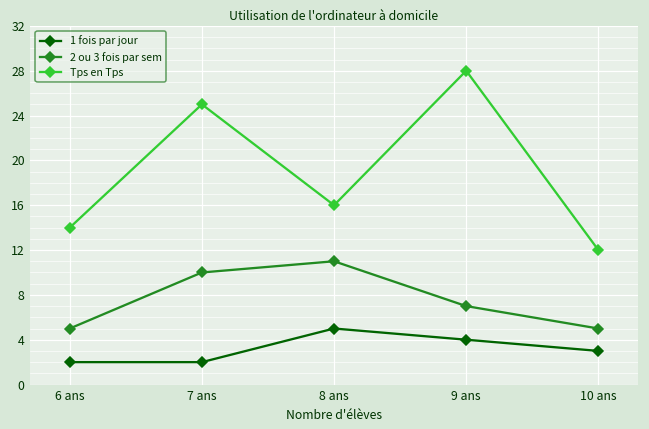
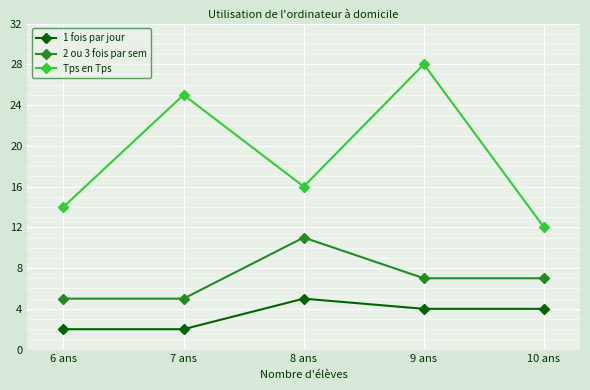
  {
    "1 fois par jour": {
      "6 ans": 2,
      "7 ans": 2,
      "8 ans": 5,
      "9 ans": 4,
-     "10 ans": 3
+     "10 ans": 4
    },
    "2 ou 3 fois par sem": {
      "6 ans": 5,
-     "7 ans": 10,
+     "7 ans": 5,
      "8 ans": 11,
      "9 ans": 7,
-     "10 ans": 5
+     "10 ans": 7
    },
    "Tps en Tps": {
      "6 ans": 14,
      "7 ans": 25,
      "8 ans": 16,
      "9 ans": 28,
      "10 ans": 12
    }
  }
